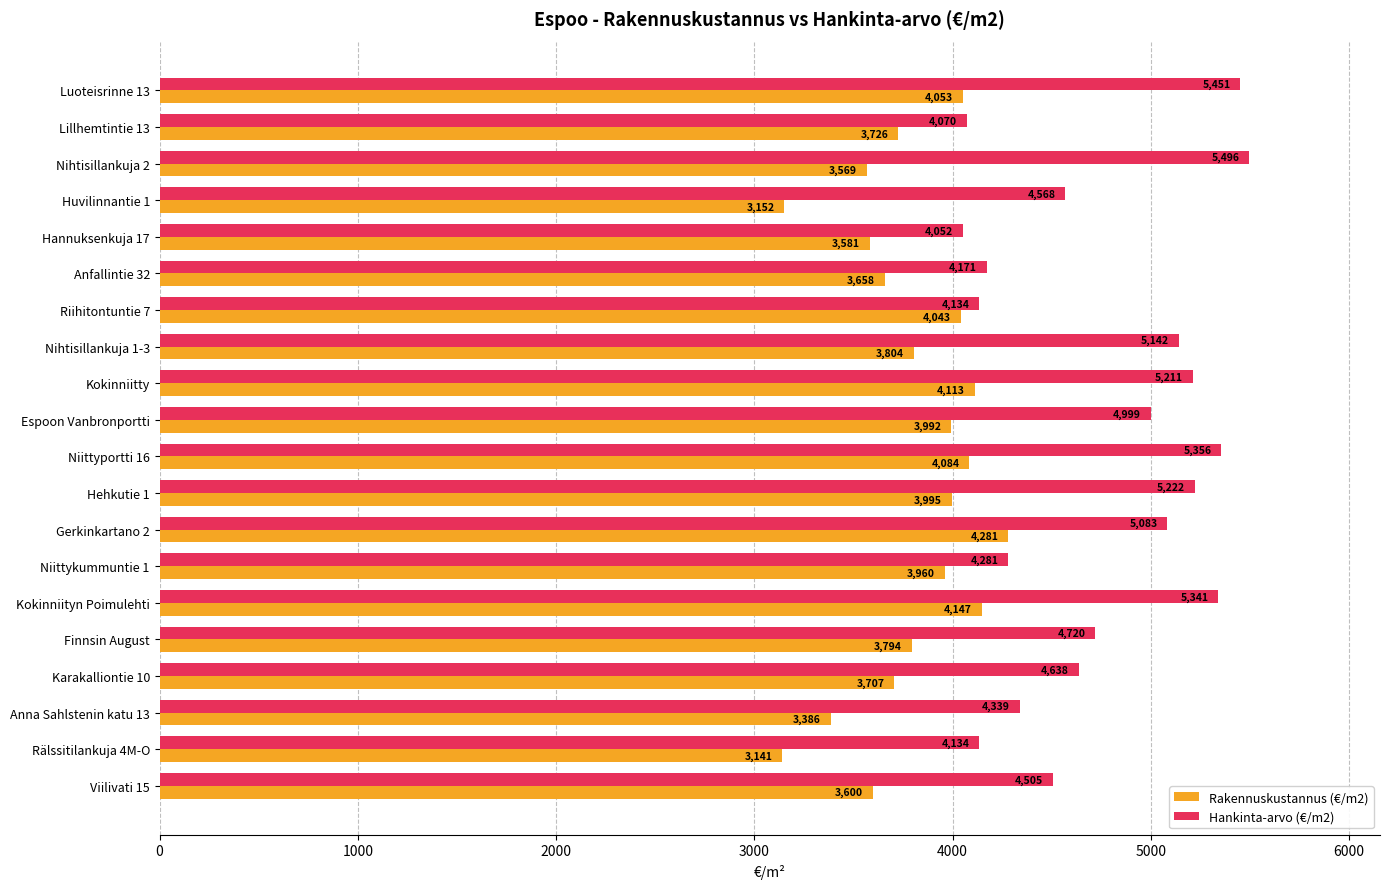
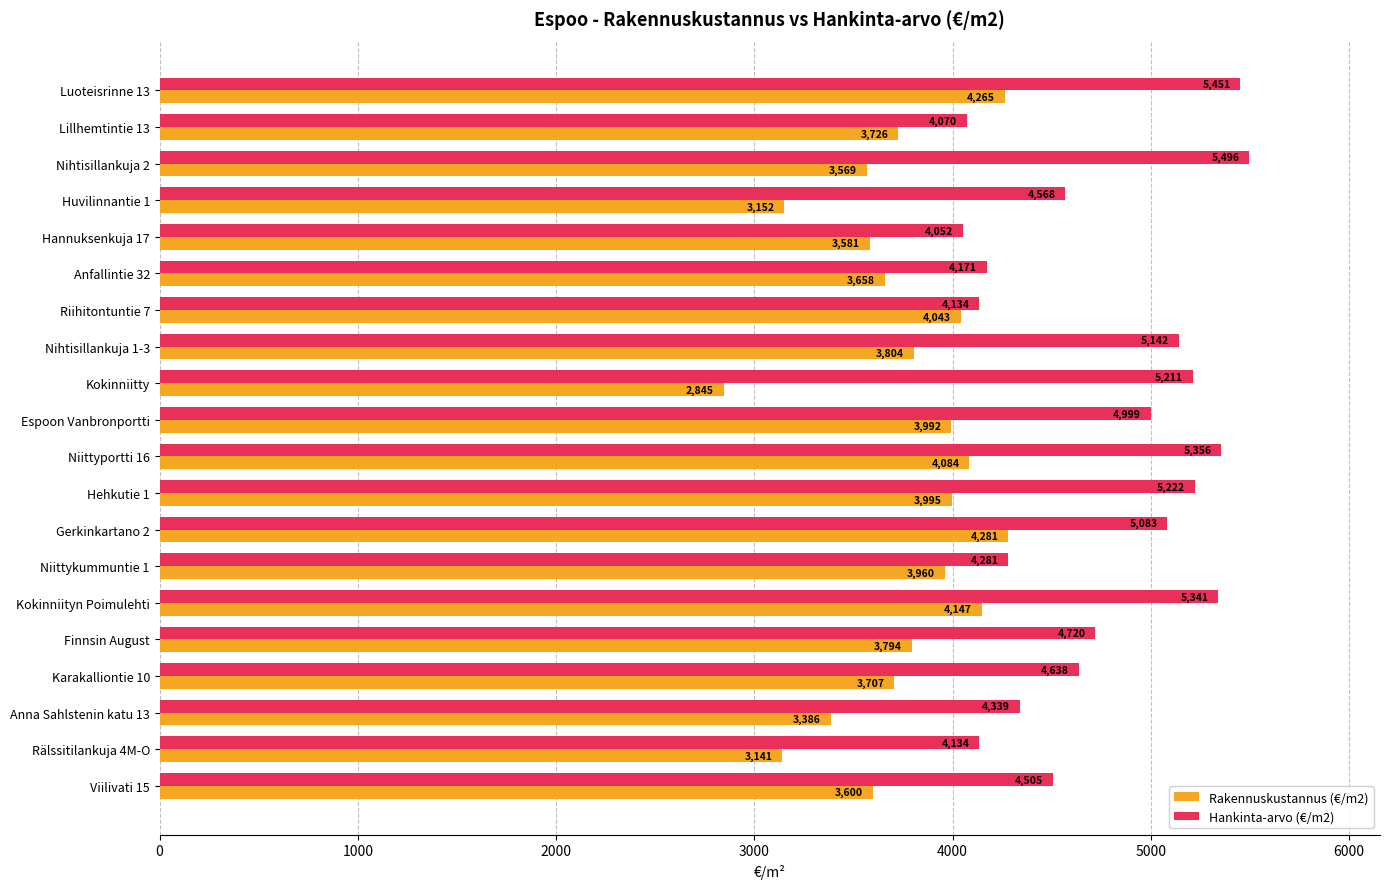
  {
    "Rakennuskustannus (€/m2)": {
-     "Luoteisrinne 13": "4,053",
+     "Luoteisrinne 13": "4,265",
      "Lillhemtintie 13": "3,726",
      "Nihtisillankuja 2": "3,569",
      "Huvilinnantie 1": "3,152",
      "Hannuksenkuja 17": "3,581",
      "Anfallintie 32": "3,658",
      "Riihitontuntie 7": "4,043",
      "Nihtisillankuja 1-3": "3,804",
-     "Kokinniitty": "4,113",
+     "Kokinniitty": "2,845",
      "Espoon Vanbronportti": "3,992",
      "Niittyportti 16": "4,084",
      "Hehkutie 1": "3,995",
      "Gerkinkartano 2": "4,281",
      "Niittykummuntie 1": "3,960",
      "Kokinniityn Poimulehti": "4,147",
      "Finnsin August": "3,794",
      "Karakalliontie 10": "3,707",
      "Anna Sahlstenin katu 13": "3,386",
      "Rälssitilankuja 4M-O": "3,141",
      "Viilivati 15": "3,600"
    },
    "Hankinta-arvo (€/m2)": {
      "Luoteisrinne 13": "5,451",
      "Lillhemtintie 13": "4,070",
      "Nihtisillankuja 2": "5,496",
      "Huvilinnantie 1": "4,568",
      "Hannuksenkuja 17": "4,052",
      "Anfallintie 32": "4,171",
      "Riihitontuntie 7": "4,134",
      "Nihtisillankuja 1-3": "5,142",
      "Kokinniitty": "5,211",
      "Espoon Vanbronportti": "4,999",
      "Niittyportti 16": "5,356",
      "Hehkutie 1": "5,222",
      "Gerkinkartano 2": "5,083",
      "Niittykummuntie 1": "4,281",
      "Kokinniityn Poimulehti": "5,341",
      "Finnsin August": "4,720",
      "Karakalliontie 10": "4,638",
      "Anna Sahlstenin katu 13": "4,339",
      "Rälssitilankuja 4M-O": "4,134",
      "Viilivati 15": "4,505"
    }
  }
